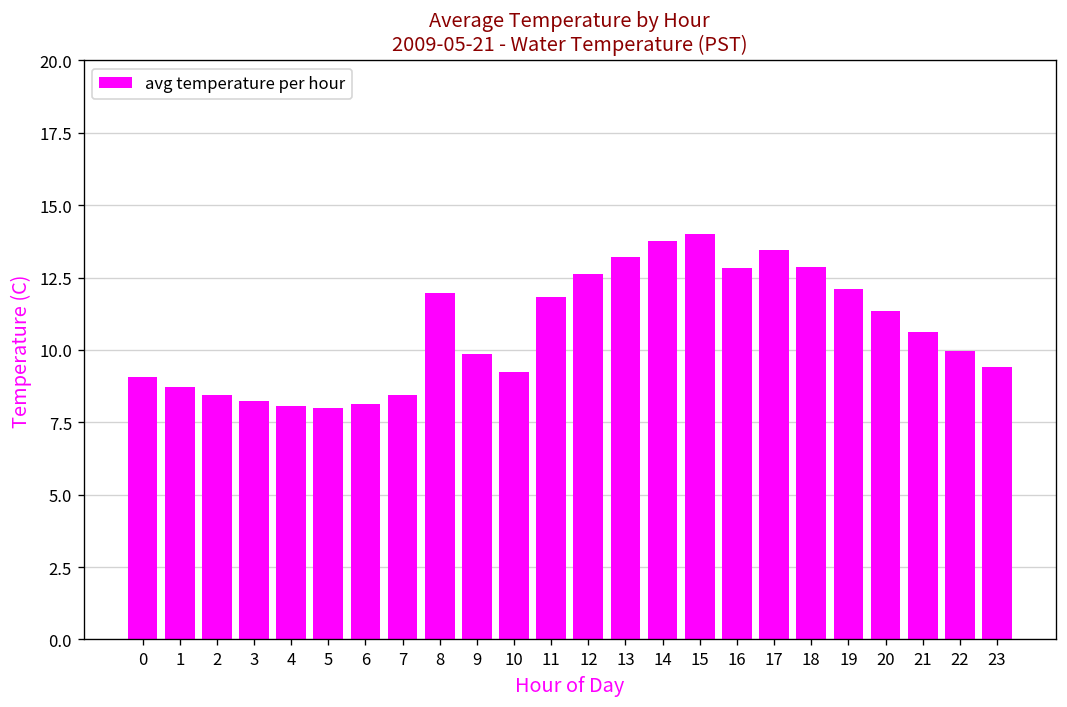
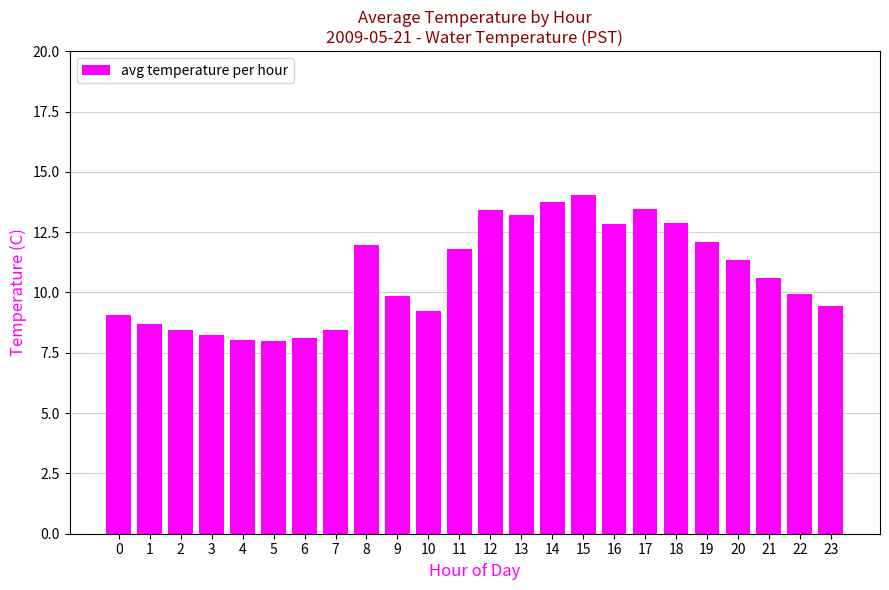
  {
    "0": 9.1,
    "1": 8.7,
    "2": 8.5,
    "3": 8.2,
    "4": 8.1,
    "5": 8.0,
    "6": 8.1,
    "7": 8.5,
    "8": 12.0,
    "9": 9.9,
    "10": 9.2,
    "11": 11.8,
-   "12": 12.6,
+   "12": 13.4,
    "13": 13.2,
    "14": 13.8,
    "15": 14.0,
    "16": 12.8,
    "17": 13.5,
    "18": 12.9,
    "19": 12.1,
    "20": 11.3,
    "21": 10.6,
    "22": 10.0,
    "23": 9.4
  }
